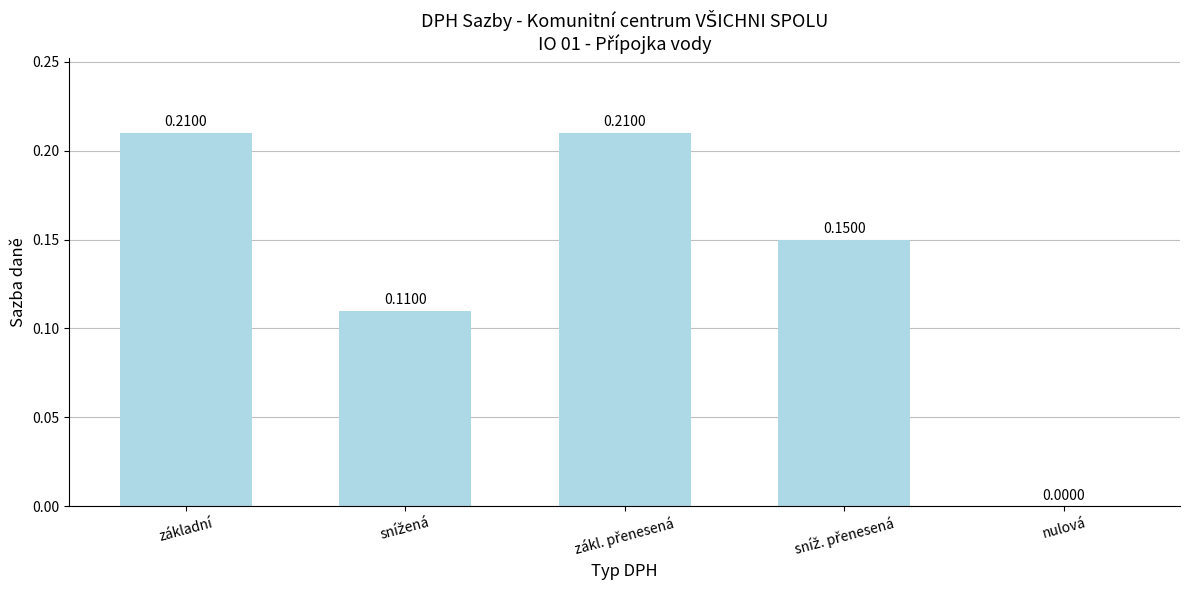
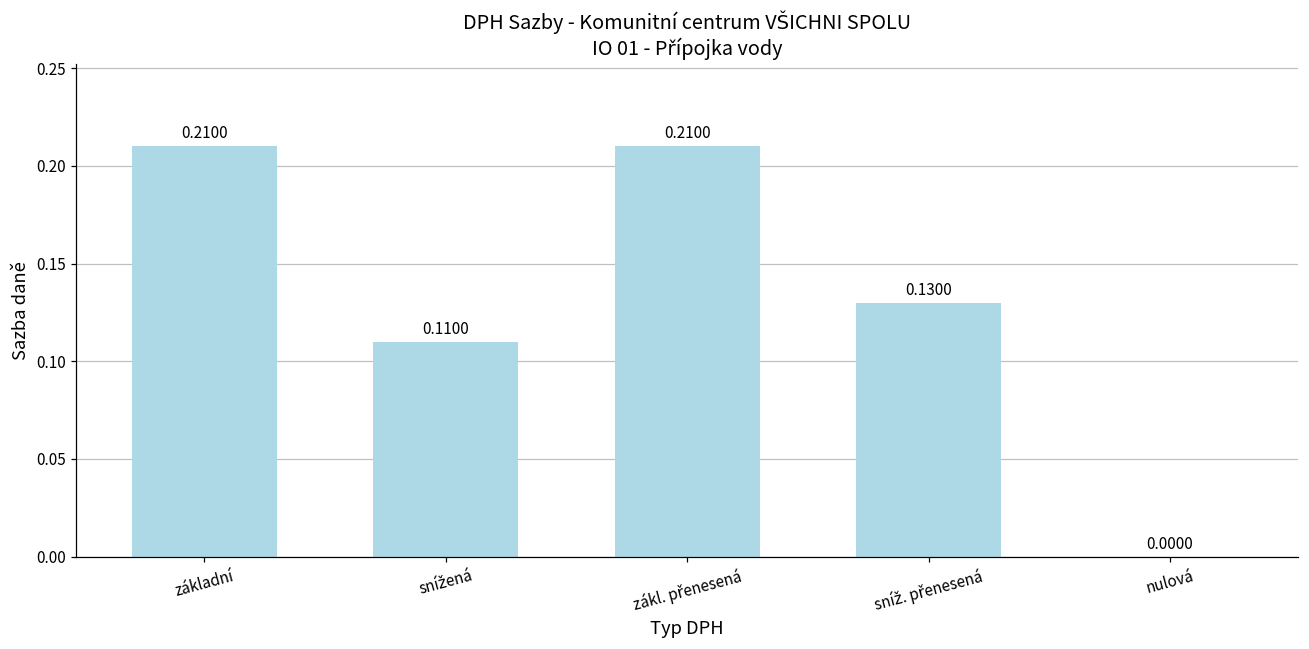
  {
    "základní": 0.2100,
    "snížená": 0.1100,
    "zákl. přenesená": 0.2100,
-   "sníž. přenesená": 0.1500,
+   "sníž. přenesená": 0.1300,
    "nulová": 0.0000
  }
